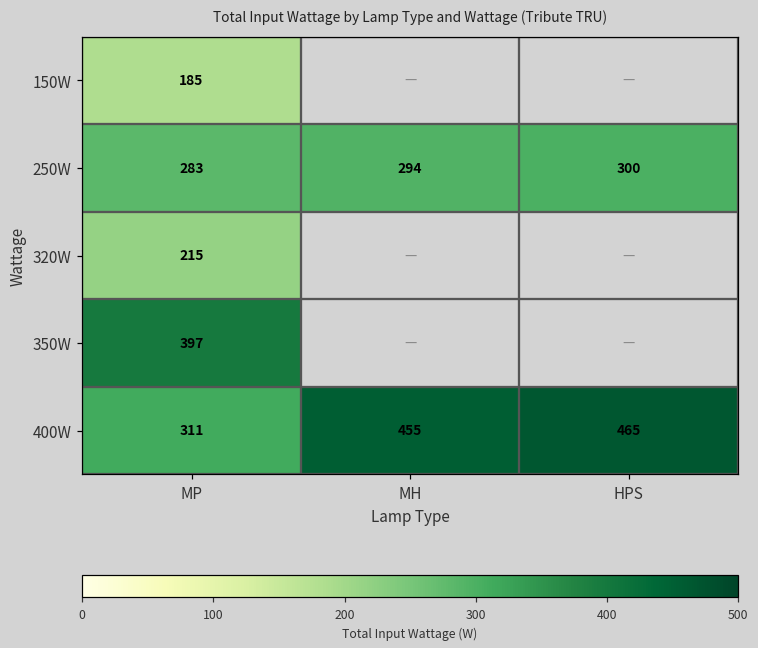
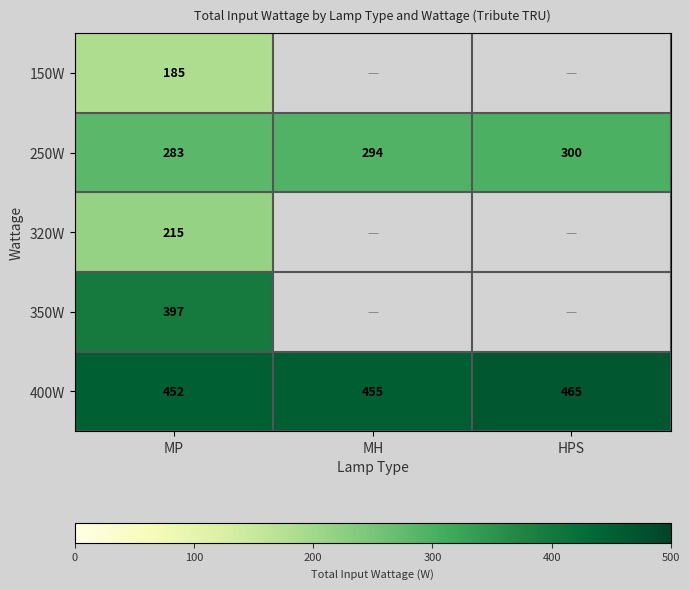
  {
    "150W": {
      "MP": 185
    },
    "250W": {
      "MP": 283,
      "MH": 294,
      "HPS": 300
    },
    "320W": {
      "MP": 215
    },
    "350W": {
      "MP": 397
    },
    "400W": {
-     "MP": 311,
+     "MP": 452,
      "MH": 455,
      "HPS": 465
    }
  }
